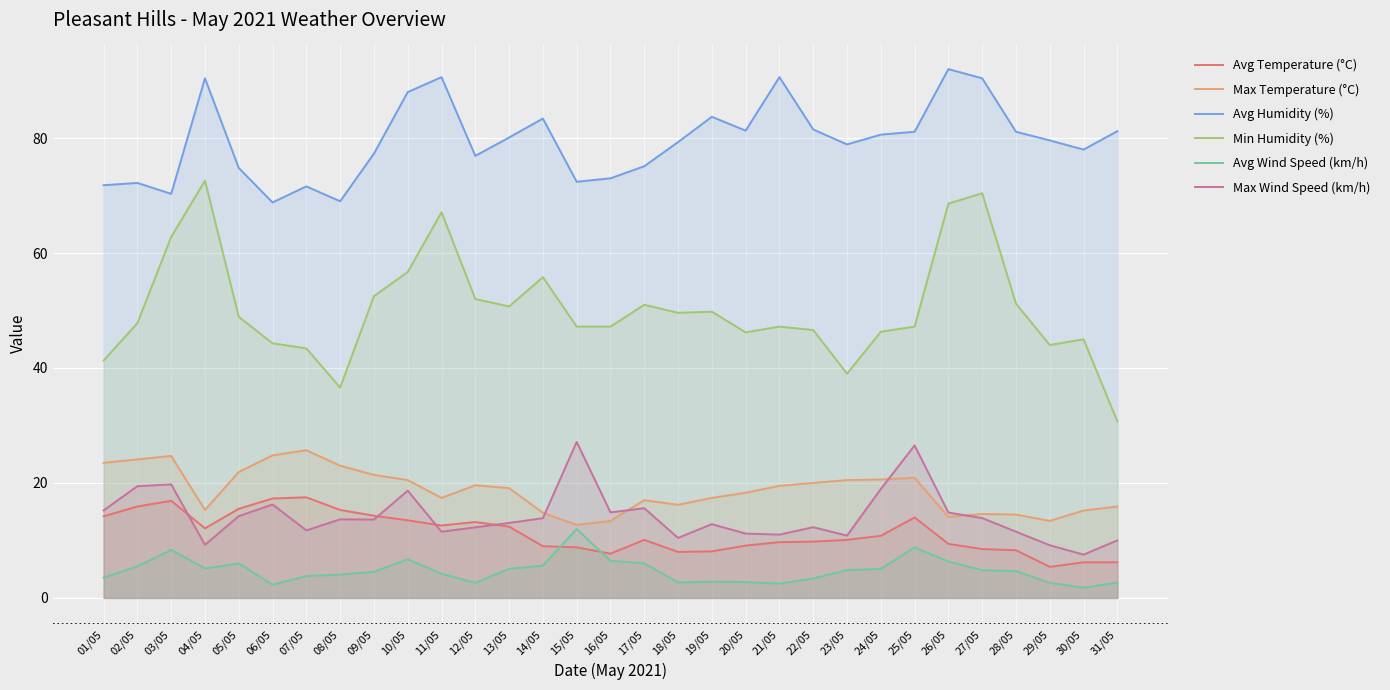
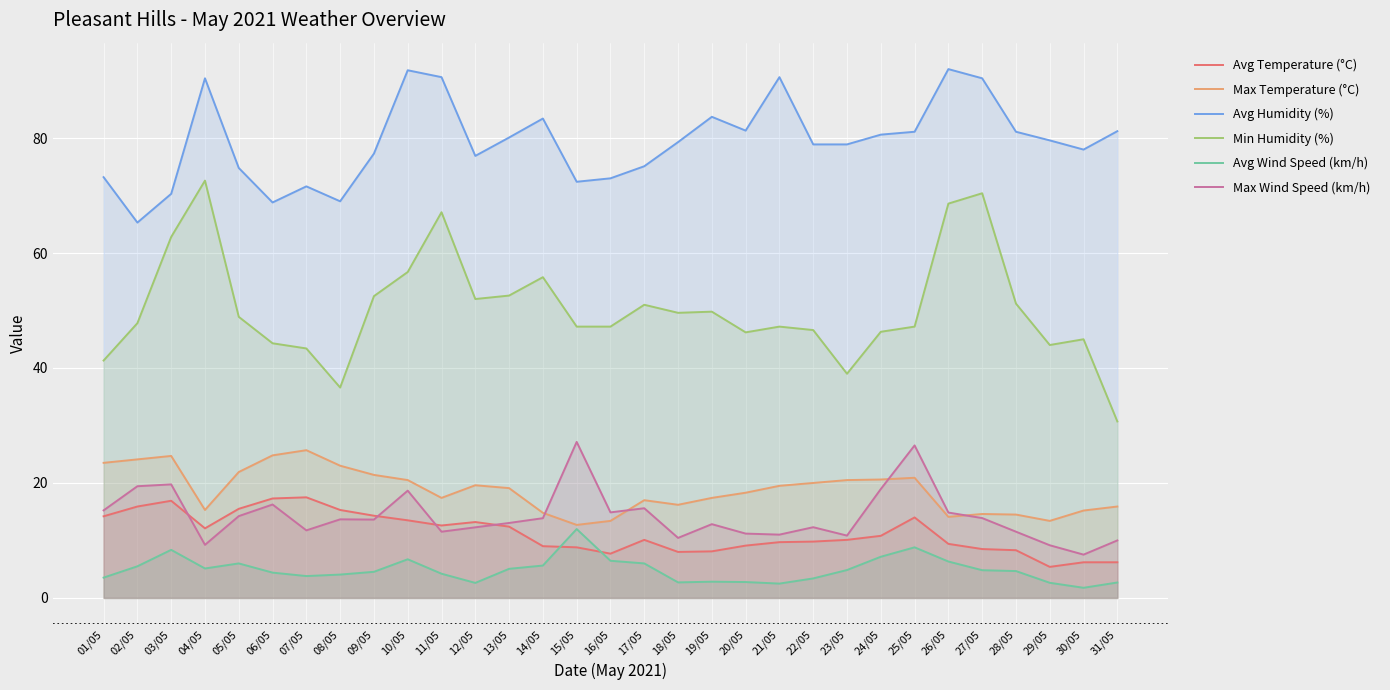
  {
    "Avg Humidity (%)": {
-     "01/05": 72,
-     "02/05": 72,
+     "01/05": 73,
+     "02/05": 65,
      "03/05": 70,
      "04/05": 90,
      "05/05": 75,
      "06/05": 69,
      "07/05": 72,
      "08/05": 69,
      "09/05": 77,
-     "10/05": 88,
+     "10/05": 92,
      "11/05": 91,
      "12/05": 77,
      "13/05": 80,
      "14/05": 83,
      "15/05": 72,
      "16/05": 73,
      "17/05": 75,
      "18/05": 79,
      "19/05": 84,
      "20/05": 81,
      "21/05": 91,
-     "22/05": 82,
+     "22/05": 79,
      "23/05": 79,
      "24/05": 81,
      "25/05": 81,
      "26/05": 92,
      "27/05": 90,
      "28/05": 81,
      "29/05": 80,
      "30/05": 78,
      "31/05": 81
    },
    "Min Humidity (%)": {
      "01/05": 41,
      "02/05": 48,
      "03/05": 63,
      "04/05": 73,
      "05/05": 49,
      "06/05": 44,
      "07/05": 43,
      "08/05": 37,
      "09/05": 53,
      "10/05": 57,
      "11/05": 67,
      "12/05": 52,
-     "13/05": 51,
+     "13/05": 53,
      "14/05": 56,
      "15/05": 47,
      "16/05": 47,
      "17/05": 51,
      "18/05": 50,
      "19/05": 50,
      "20/05": 46,
      "21/05": 47,
      "22/05": 47,
      "23/05": 39,
      "24/05": 46,
      "25/05": 47,
      "26/05": 69,
      "27/05": 70,
      "28/05": 51,
      "29/05": 44,
      "30/05": 45,
      "31/05": 31
    },
    "Avg Wind Speed (km/h)": {
      "01/05": 4,
      "02/05": 6,
      "03/05": 8,
      "04/05": 5,
      "05/05": 6,
-     "06/05": 2,
+     "06/05": 4,
      "07/05": 4,
      "08/05": 4,
      "09/05": 5,
      "10/05": 7,
      "11/05": 4,
      "12/05": 3,
      "13/05": 5,
      "14/05": 6,
      "15/05": 12,
      "16/05": 6,
      "17/05": 6,
      "18/05": 3,
      "19/05": 3,
      "20/05": 3,
      "21/05": 2,
      "22/05": 3,
      "23/05": 5,
-     "24/05": 5,
+     "24/05": 7,
      "25/05": 9,
      "26/05": 6,
      "27/05": 5,
      "28/05": 5,
      "29/05": 3,
      "30/05": 2,
      "31/05": 3
    }
  }
